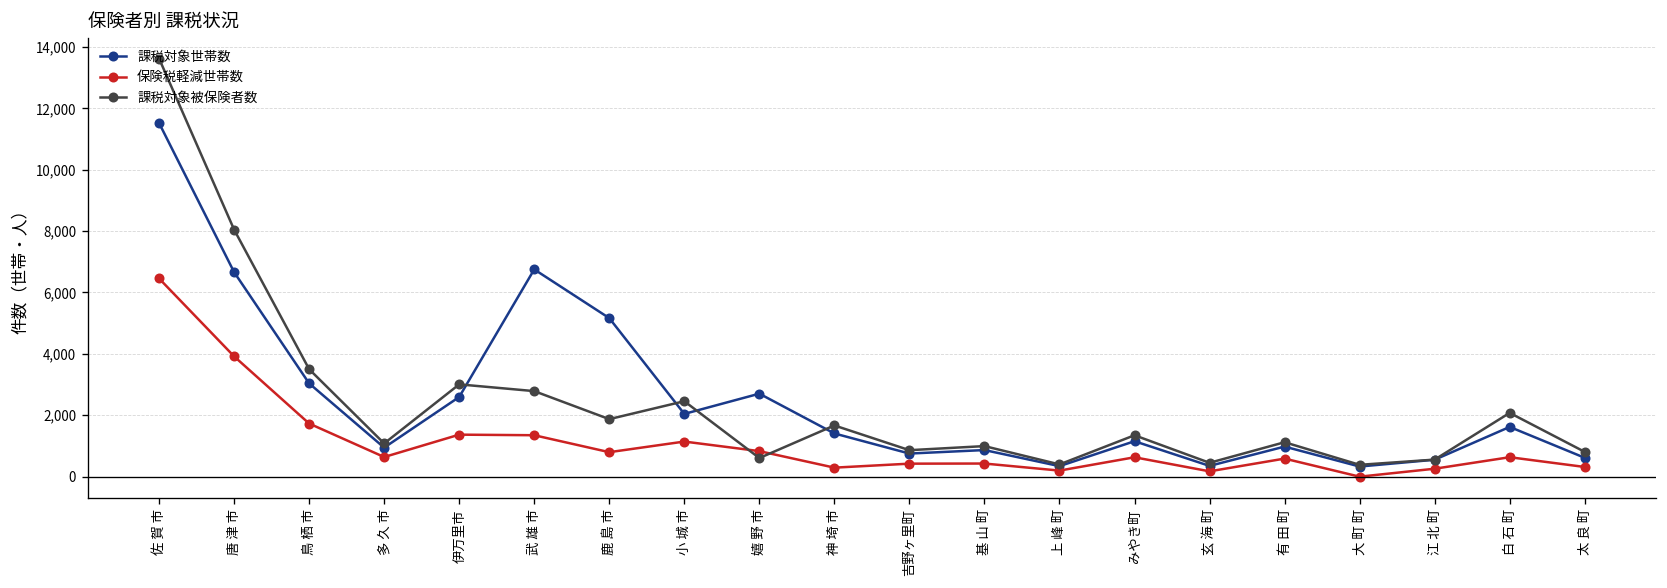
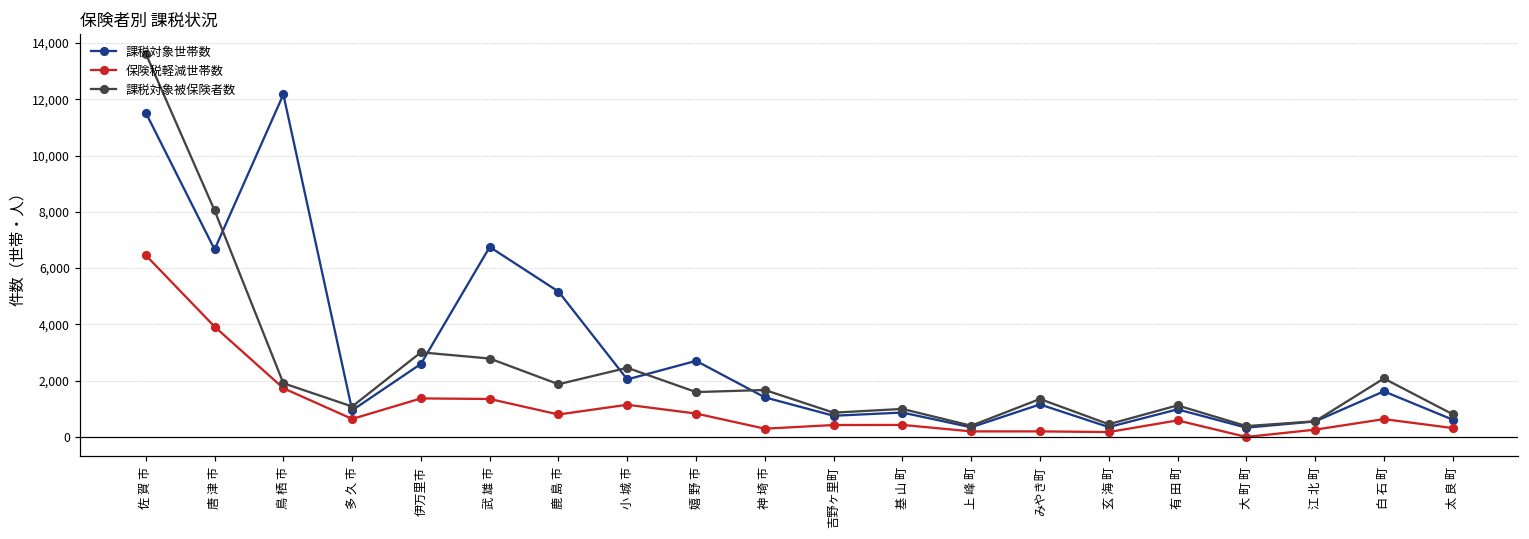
  {
    "課税対象世帯数": {
      "佐 賀 市": "11,500",
      "唐 津 市": "6,700",
-     "鳥 栖 市": "3,000",
+     "鳥 栖 市": "12,200",
      "多 久 市": "900",
      "伊万里市": "2,600",
      "武 雄 市": "6,800",
      "鹿 島 市": "5,200",
      "小 城 市": "2,000",
      "嬉 野 市": "2,700",
      "神 埼 市": "1,400",
      "吉野ヶ里町": "800",
      "基 山 町": "900",
      "みやき町": "1,200",
      "玄 海 町": "400",
      "有 田 町": "1,000",
      "白 石 町": "1,600",
      "太 良 町": "600"
    },
    "保険税軽減世帯数": {
      "佐 賀 市": "6,500",
      "唐 津 市": "3,900",
      "鳥 栖 市": "1,700",
      "多 久 市": "600",
      "伊万里市": "1,400",
      "武 雄 市": "1,400",
      "鹿 島 市": "800",
      "小 城 市": "1,100",
      "嬉 野 市": "800",
      "神 埼 市": "300",
      "吉野ヶ里町": "400",
      "基 山 町": "400",
      "上 峰 町": "200",
-     "みやき町": "600",
+     "みやき町": "200",
      "玄 海 町": "200",
      "有 田 町": "600",
      "大 町 町": "0",
      "江 北 町": "300",
      "白 石 町": "600",
      "太 良 町": "300"
    },
    "課税対象被保険者数": {
      "佐 賀 市": "13,600",
      "唐 津 市": "8,000",
-     "鳥 栖 市": "3,500",
+     "鳥 栖 市": "1,900",
      "多 久 市": "1,100",
      "伊万里市": "3,000",
      "武 雄 市": "2,800",
      "鹿 島 市": "1,900",
      "小 城 市": "2,500",
-     "嬉 野 市": "600",
+     "嬉 野 市": "1,600",
      "神 埼 市": "1,700",
      "吉野ヶ里町": "900",
      "基 山 町": "1,000",
      "みやき町": "1,300",
      "玄 海 町": "500",
      "有 田 町": "1,100",
      "白 石 町": "2,100",
      "太 良 町": "800"
    }
  }
